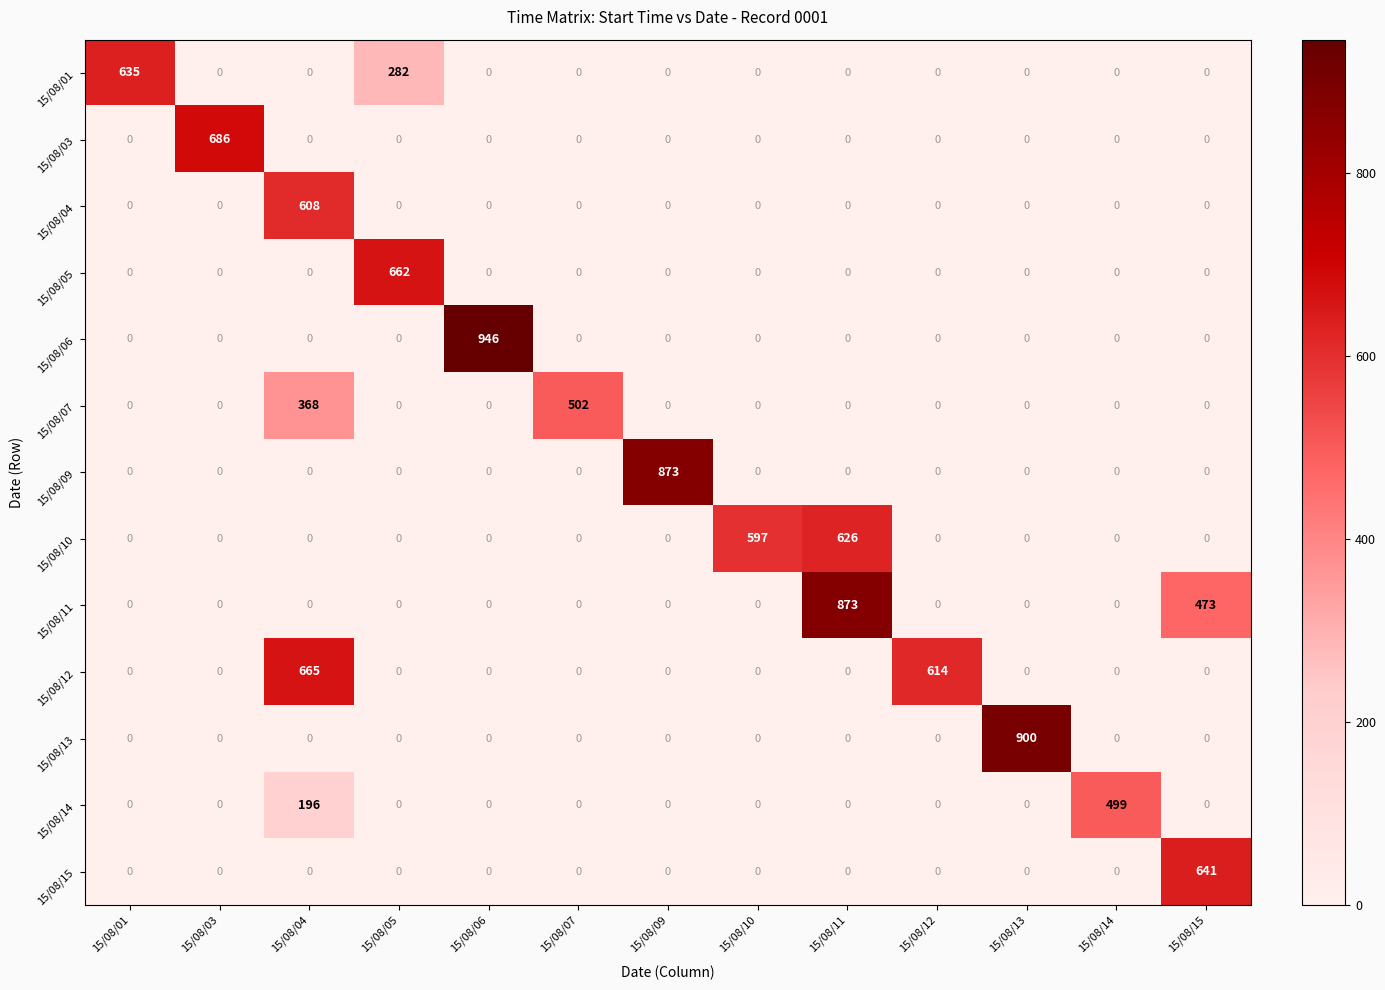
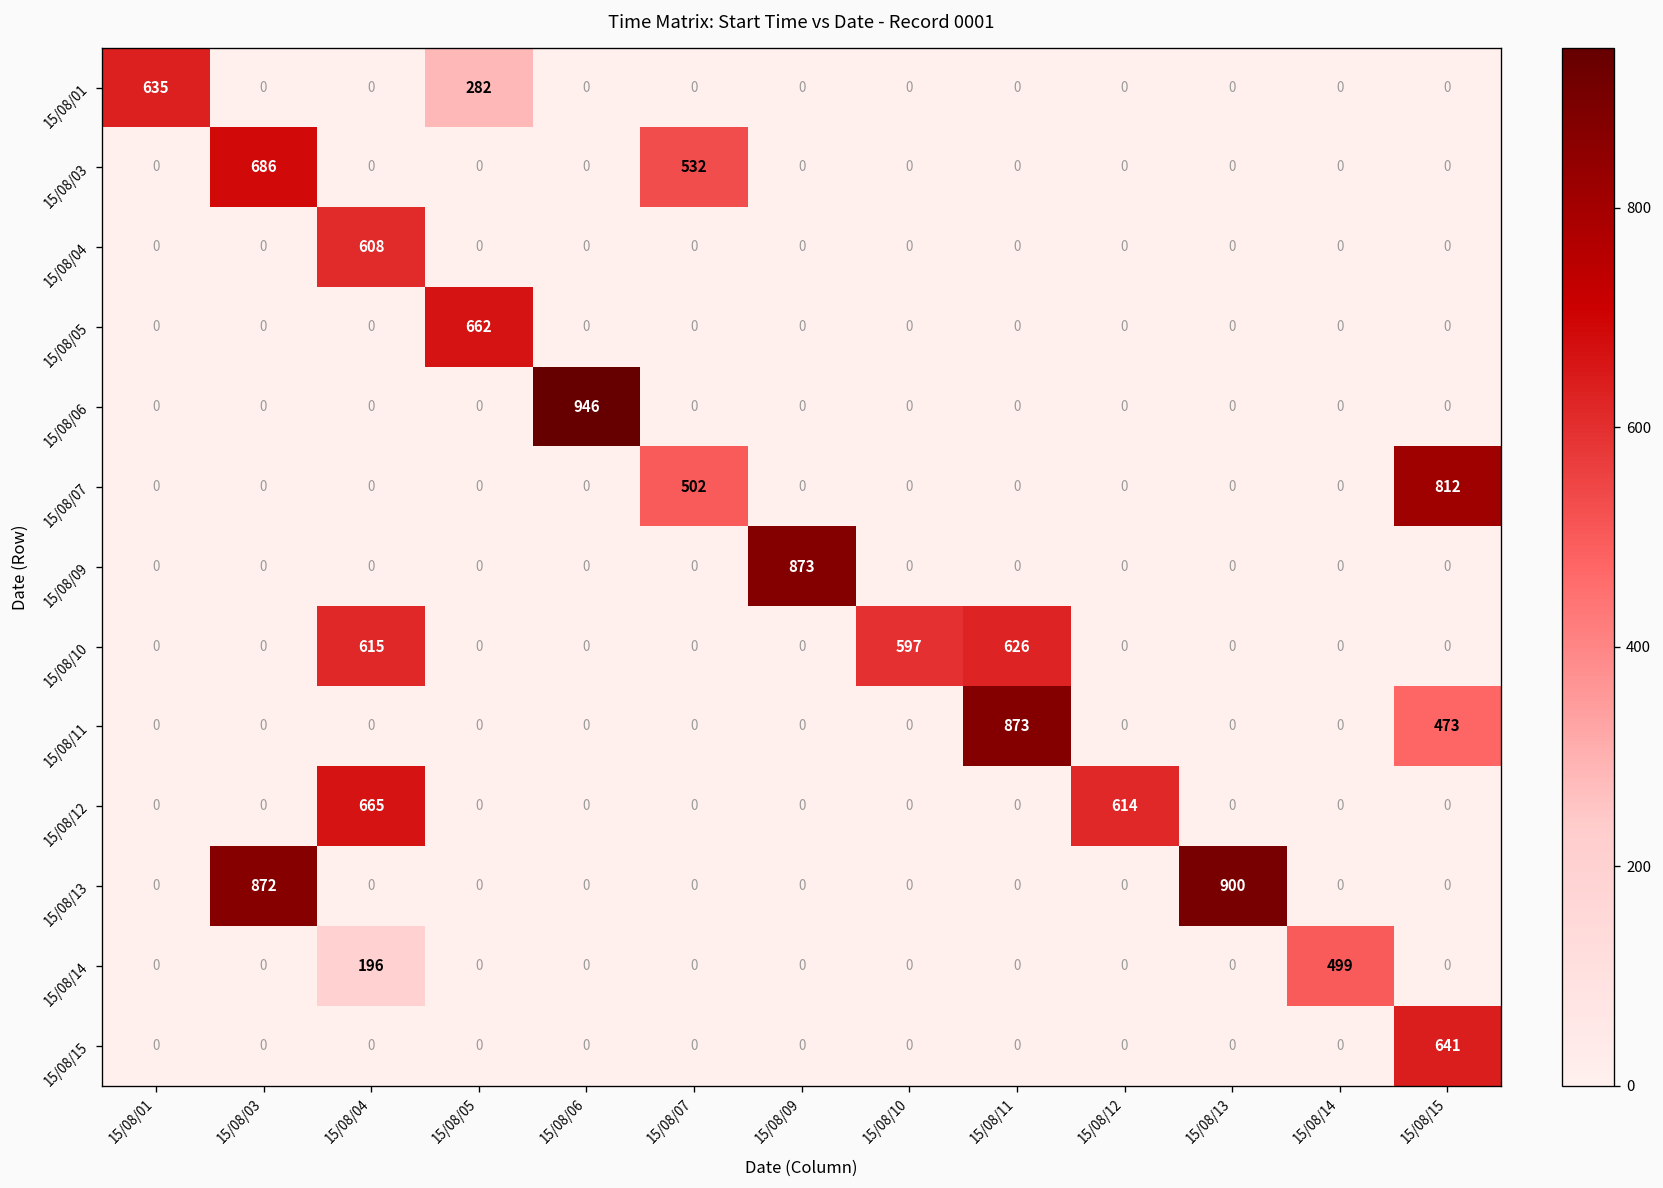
  {
    "15/08/01": {
      "15/08/01": 635,
      "15/08/03": 0,
      "15/08/04": 0,
      "15/08/05": 282,
      "15/08/06": 0,
      "15/08/07": 0,
      "15/08/09": 0,
      "15/08/10": 0,
      "15/08/11": 0,
      "15/08/12": 0,
      "15/08/13": 0,
      "15/08/14": 0,
      "15/08/15": 0
    },
    "15/08/03": {
      "15/08/01": 0,
      "15/08/03": 686,
      "15/08/04": 0,
      "15/08/05": 0,
      "15/08/06": 0,
-     "15/08/07": 0,
+     "15/08/07": 532,
      "15/08/09": 0,
      "15/08/10": 0,
      "15/08/11": 0,
      "15/08/12": 0,
      "15/08/13": 0,
      "15/08/14": 0,
      "15/08/15": 0
    },
    "15/08/04": {
      "15/08/01": 0,
      "15/08/03": 0,
      "15/08/04": 608,
      "15/08/05": 0,
      "15/08/06": 0,
      "15/08/07": 0,
      "15/08/09": 0,
      "15/08/10": 0,
      "15/08/11": 0,
      "15/08/12": 0,
      "15/08/13": 0,
      "15/08/14": 0,
      "15/08/15": 0
    },
    "15/08/05": {
      "15/08/01": 0,
      "15/08/03": 0,
      "15/08/04": 0,
      "15/08/05": 662,
      "15/08/06": 0,
      "15/08/07": 0,
      "15/08/09": 0,
      "15/08/10": 0,
      "15/08/11": 0,
      "15/08/12": 0,
      "15/08/13": 0,
      "15/08/14": 0,
      "15/08/15": 0
    },
    "15/08/06": {
      "15/08/01": 0,
      "15/08/03": 0,
      "15/08/04": 0,
      "15/08/05": 0,
      "15/08/06": 946,
      "15/08/07": 0,
      "15/08/09": 0,
      "15/08/10": 0,
      "15/08/11": 0,
      "15/08/12": 0,
      "15/08/13": 0,
      "15/08/14": 0,
      "15/08/15": 0
    },
    "15/08/07": {
      "15/08/01": 0,
      "15/08/03": 0,
-     "15/08/04": 368,
+     "15/08/04": 0,
      "15/08/05": 0,
      "15/08/06": 0,
      "15/08/07": 502,
      "15/08/09": 0,
      "15/08/10": 0,
      "15/08/11": 0,
      "15/08/12": 0,
      "15/08/13": 0,
      "15/08/14": 0,
-     "15/08/15": 0
+     "15/08/15": 812
    },
    "15/08/09": {
      "15/08/01": 0,
      "15/08/03": 0,
      "15/08/04": 0,
      "15/08/05": 0,
      "15/08/06": 0,
      "15/08/07": 0,
      "15/08/09": 873,
      "15/08/10": 0,
      "15/08/11": 0,
      "15/08/12": 0,
      "15/08/13": 0,
      "15/08/14": 0,
      "15/08/15": 0
    },
    "15/08/10": {
      "15/08/01": 0,
      "15/08/03": 0,
-     "15/08/04": 0,
+     "15/08/04": 615,
      "15/08/05": 0,
      "15/08/06": 0,
      "15/08/07": 0,
      "15/08/09": 0,
      "15/08/10": 597,
      "15/08/11": 626,
      "15/08/12": 0,
      "15/08/13": 0,
      "15/08/14": 0,
      "15/08/15": 0
    },
    "15/08/11": {
      "15/08/01": 0,
      "15/08/03": 0,
      "15/08/04": 0,
      "15/08/05": 0,
      "15/08/06": 0,
      "15/08/07": 0,
      "15/08/09": 0,
      "15/08/10": 0,
      "15/08/11": 873,
      "15/08/12": 0,
      "15/08/13": 0,
      "15/08/14": 0,
      "15/08/15": 473
    },
    "15/08/12": {
      "15/08/01": 0,
      "15/08/03": 0,
      "15/08/04": 665,
      "15/08/05": 0,
      "15/08/06": 0,
      "15/08/07": 0,
      "15/08/09": 0,
      "15/08/10": 0,
      "15/08/11": 0,
      "15/08/12": 614,
      "15/08/13": 0,
      "15/08/14": 0,
      "15/08/15": 0
    },
    "15/08/13": {
      "15/08/01": 0,
-     "15/08/03": 0,
+     "15/08/03": 872,
      "15/08/04": 0,
      "15/08/05": 0,
      "15/08/06": 0,
      "15/08/07": 0,
      "15/08/09": 0,
      "15/08/10": 0,
      "15/08/11": 0,
      "15/08/12": 0,
      "15/08/13": 900,
      "15/08/14": 0,
      "15/08/15": 0
    },
    "15/08/14": {
      "15/08/01": 0,
      "15/08/03": 0,
      "15/08/04": 196,
      "15/08/05": 0,
      "15/08/06": 0,
      "15/08/07": 0,
      "15/08/09": 0,
      "15/08/10": 0,
      "15/08/11": 0,
      "15/08/12": 0,
      "15/08/13": 0,
      "15/08/14": 499,
      "15/08/15": 0
    },
    "15/08/15": {
      "15/08/01": 0,
      "15/08/03": 0,
      "15/08/04": 0,
      "15/08/05": 0,
      "15/08/06": 0,
      "15/08/07": 0,
      "15/08/09": 0,
      "15/08/10": 0,
      "15/08/11": 0,
      "15/08/12": 0,
      "15/08/13": 0,
      "15/08/14": 0,
      "15/08/15": 641
    }
  }
